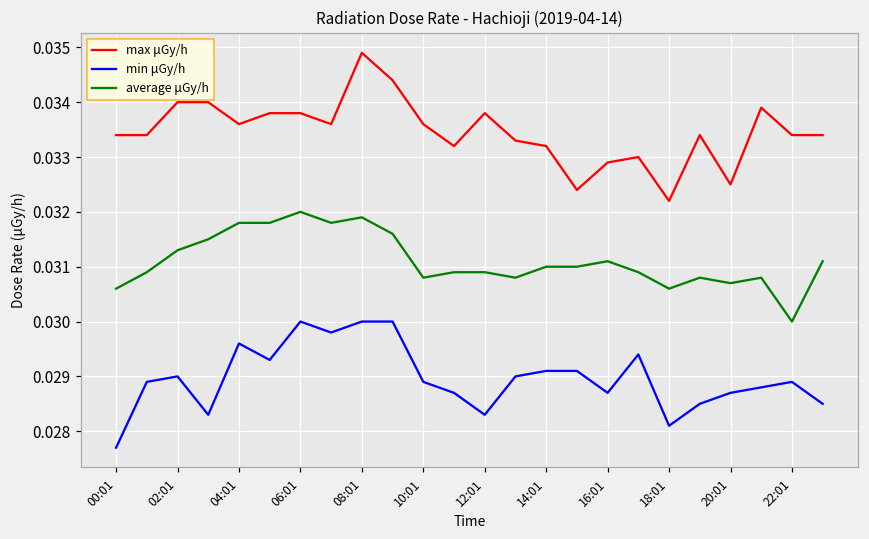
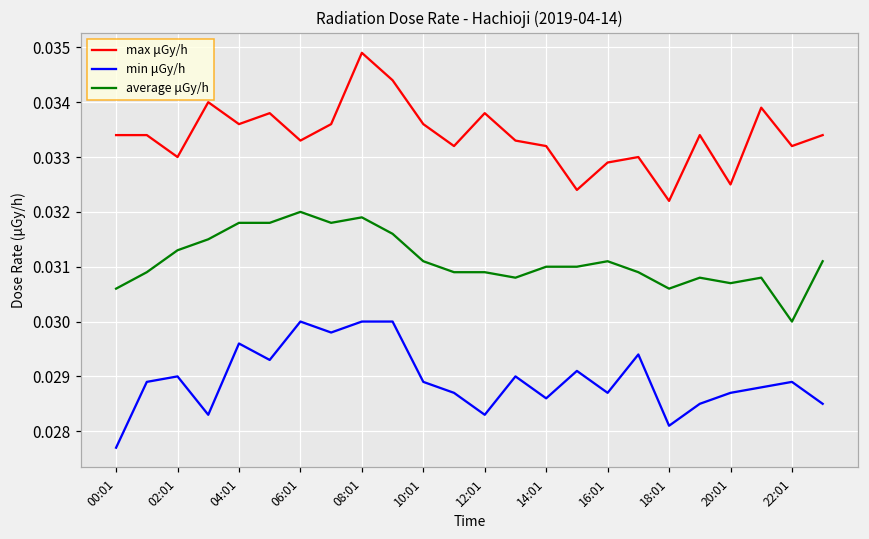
  {
    "max μGy/h": {
      "00:01": 0.0334,
-     "02:01": 0.034,
+     "02:01": 0.033,
      "04:01": 0.0336,
-     "06:01": 0.0338,
+     "06:01": 0.0333,
      "08:01": 0.0349,
      "10:01": 0.0336,
      "12:01": 0.0338,
      "14:01": 0.0332,
      "16:01": 0.0329,
      "18:01": 0.0322,
      "20:01": 0.0325,
-     "22:01": 0.0334
+     "22:01": 0.0332
    },
    "min μGy/h": {
      "00:01": 0.0277,
      "02:01": 0.0290,
      "04:01": 0.0296,
      "06:01": 0.0300,
      "08:01": 0.0300,
      "10:01": 0.0289,
      "12:01": 0.0283,
-     "14:01": 0.0291,
+     "14:01": 0.0286,
      "16:01": 0.0287,
      "18:01": 0.0281,
      "20:01": 0.0287,
      "22:01": 0.0289
    },
    "average μGy/h": {
      "00:01": 0.0306,
      "02:01": 0.0313,
      "04:01": 0.0318,
      "06:01": 0.0320,
      "08:01": 0.0319,
-     "10:01": 0.0308,
+     "10:01": 0.0311,
      "12:01": 0.0309,
      "14:01": 0.0310,
      "16:01": 0.0311,
      "18:01": 0.0306,
      "20:01": 0.0307,
      "22:01": 0.0300
    }
  }
